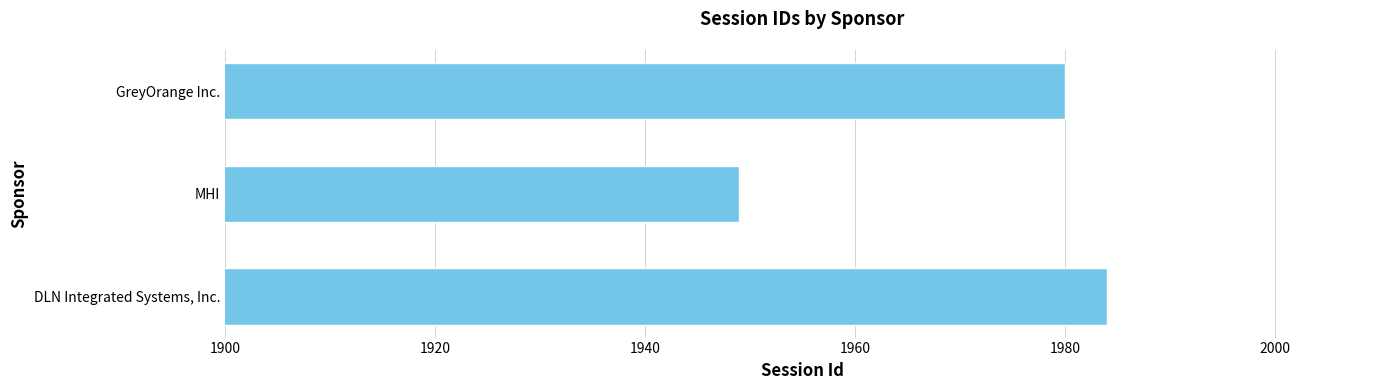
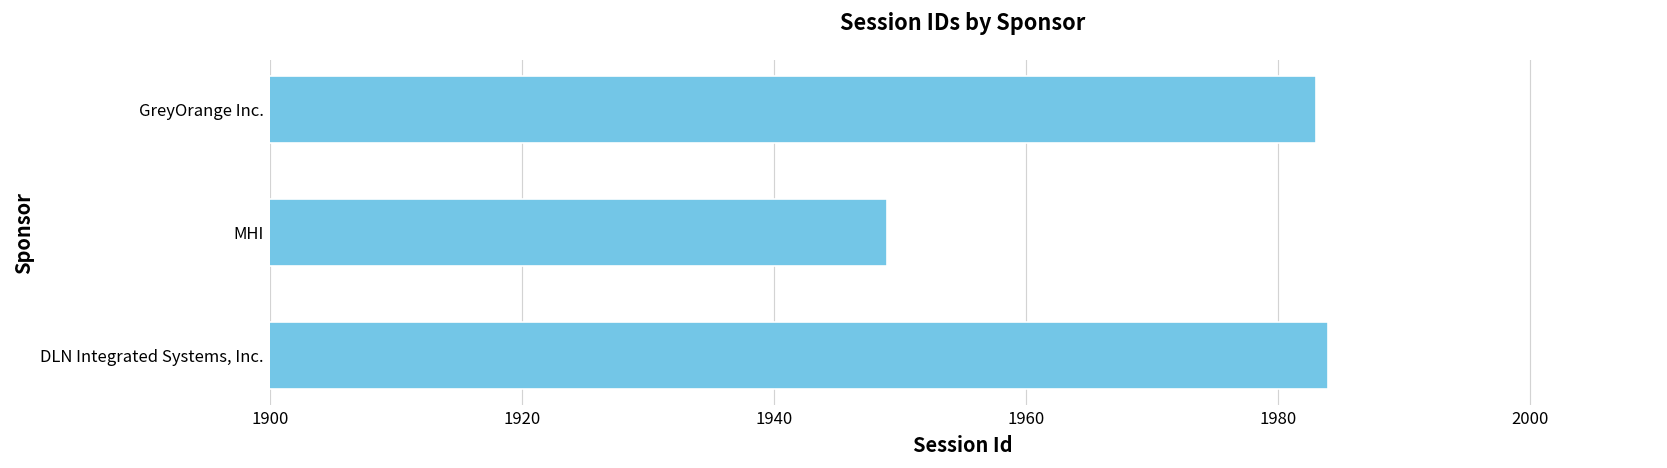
  {
-   "GreyOrange Inc.": 1980,
+   "GreyOrange Inc.": 1983,
    "MHI": 1949,
    "DLN Integrated Systems, Inc.": 1984
  }
